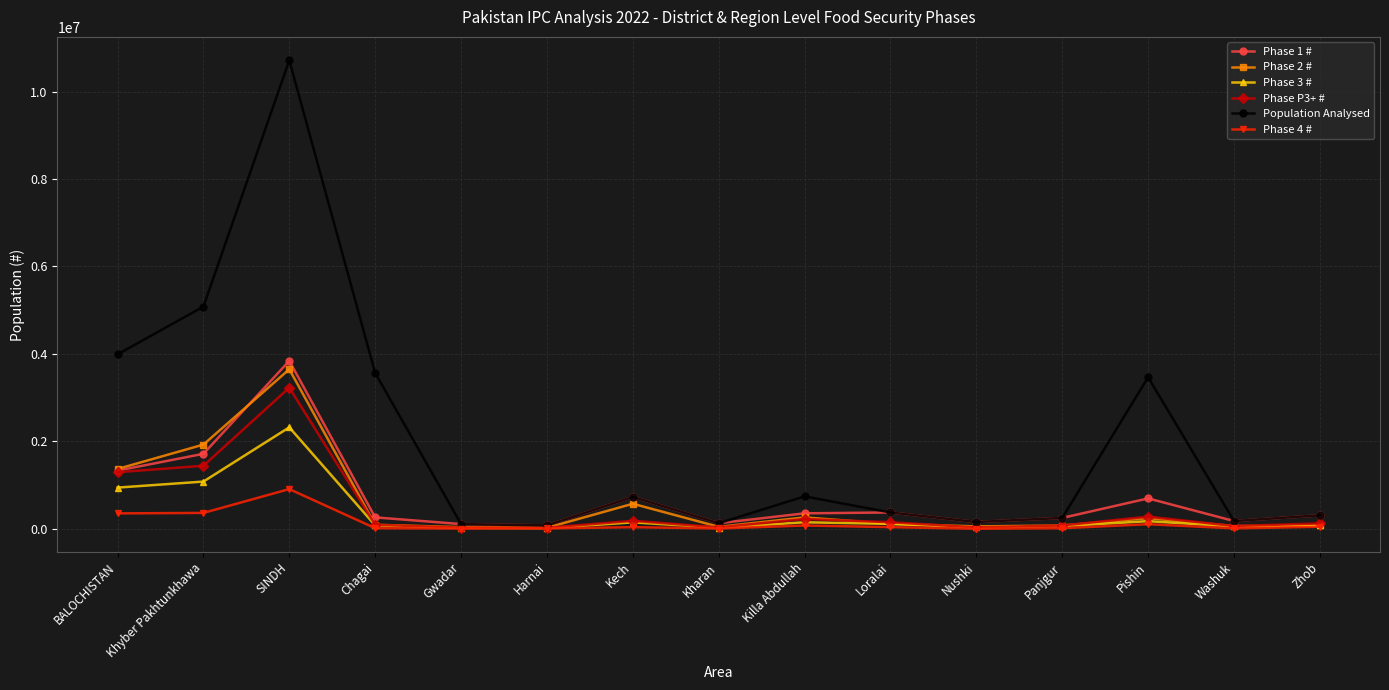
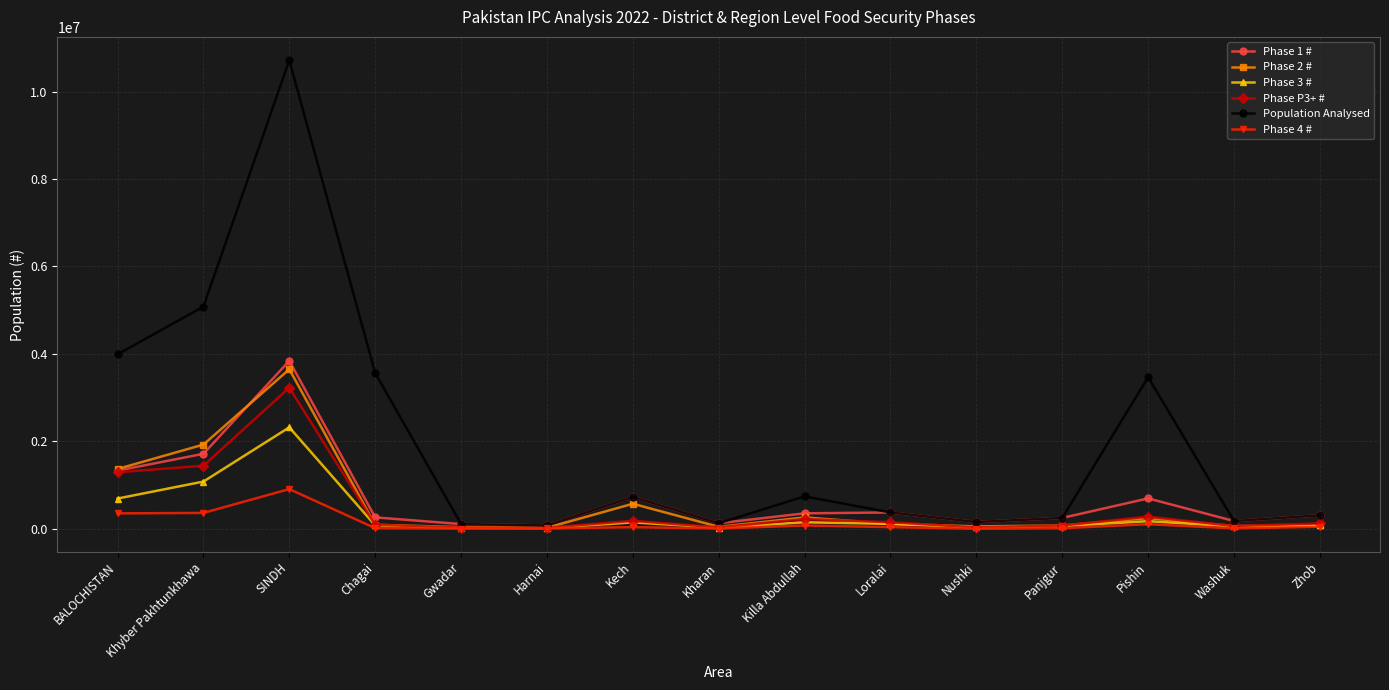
  {
    "Phase 1 #": {
      "Khyber Pakhtunkhawa": 1700000,
      "SINDH": 3800000,
      "Chagai": 300000,
      "Killa Abdullah": 400000,
      "Pishin": 700000
    },
    "Phase 2 #": {
      "Khyber Pakhtunkhawa": 1900000,
      "SINDH": 3600000,
      "Kech": 600000
    },
    "Phase 3 #": {
-     "BALOCHISTAN": 900000,
+     "BALOCHISTAN": 700000,
      "Khyber Pakhtunkhawa": 1100000,
      "SINDH": 2300000,
      "Killa Abdullah": 100000,
      "Pishin": 200000
    },
    "Phase P3+ #": {
      "Khyber Pakhtunkhawa": 1400000,
      "SINDH": 3200000
    },
    "Population Analysed": {
      "BALOCHISTAN": 4000000,
      "Khyber Pakhtunkhawa": 5100000,
      "SINDH": 10700000,
      "Chagai": 3600000,
      "Killa Abdullah": 700000,
      "Pishin": 3500000
    },
    "Phase 4 #": {
      "BALOCHISTAN": 400000,
      "Khyber Pakhtunkhawa": 400000,
      "SINDH": 900000,
      "Chagai": 0,
      "Kech": 0,
      "Killa Abdullah": 100000,
      "Loralai": 0,
      "Pishin": 100000
    }
  }
